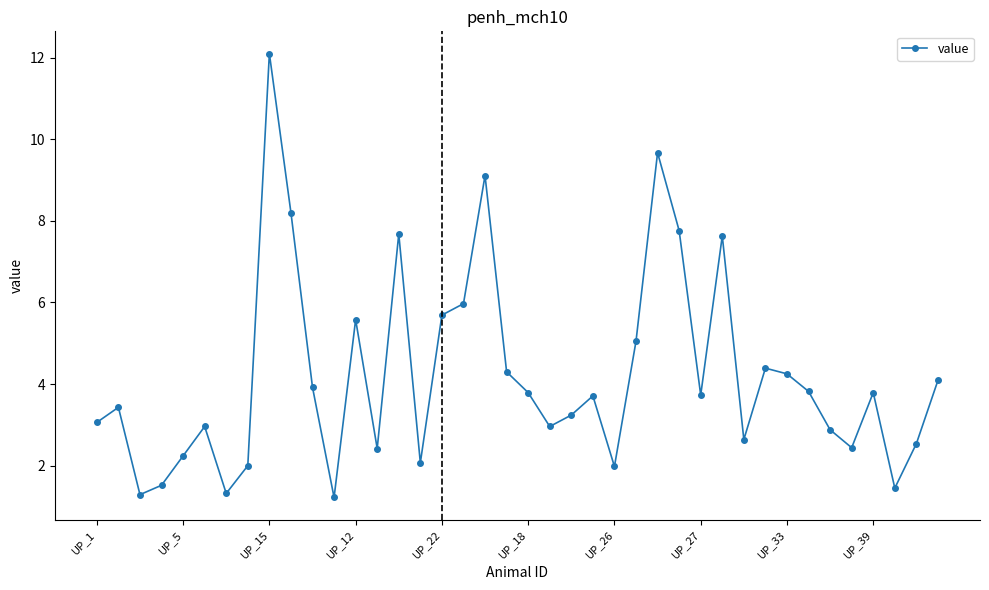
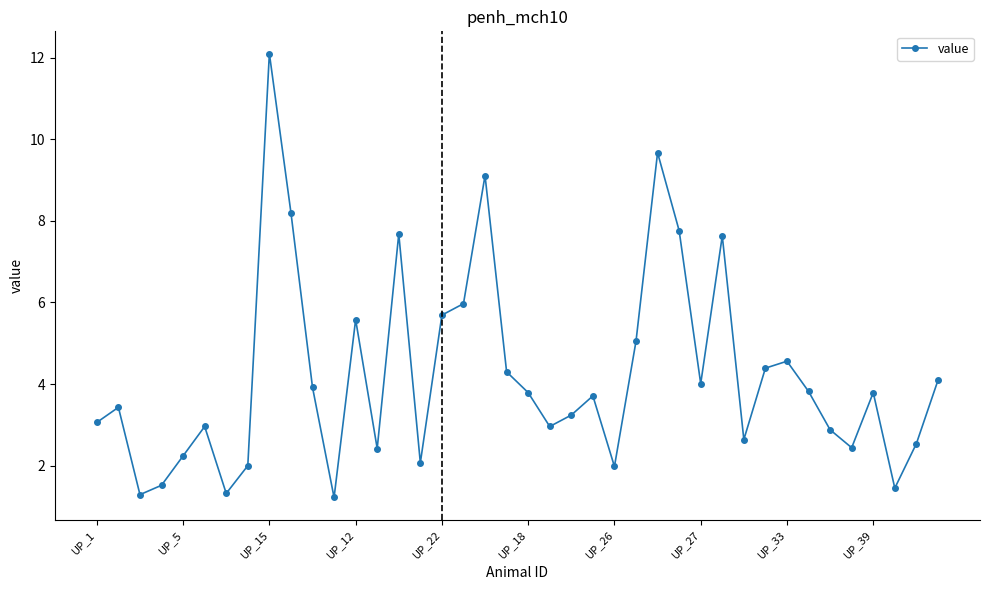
  {
    "UP_1": 3.1,
    "UP_5": 2.2,
    "UP_15": 12.1,
    "UP_12": 5.6,
    "UP_22": 5.7,
    "UP_18": 3.8,
    "UP_26": 2.0,
-   "UP_27": 3.7,
-   "UP_33": 4.3,
+   "UP_27": 4.0,
+   "UP_33": 4.6,
    "UP_39": 3.8
  }
